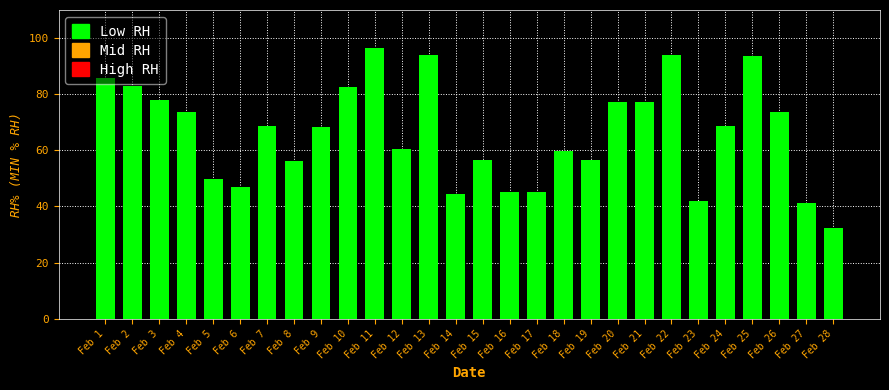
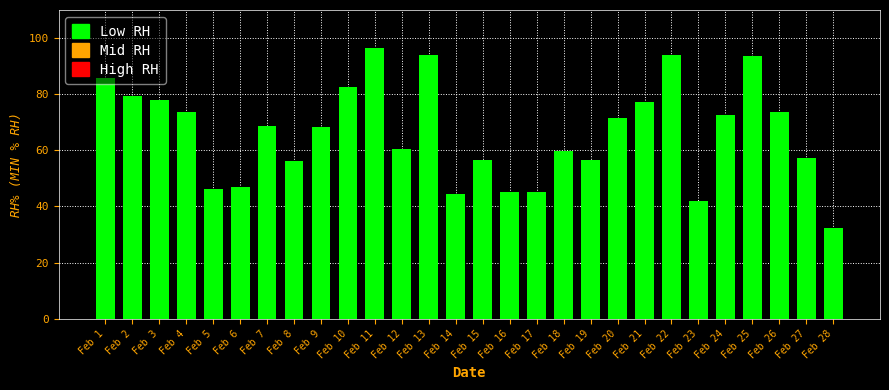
  {
-   "Feb 2": 83,
+   "Feb 2": 79,
    "Feb 3": 78,
    "Feb 4": 74,
-   "Feb 5": 50,
+   "Feb 5": 46,
    "Feb 6": 47,
    "Feb 7": 69,
    "Feb 8": 56,
    "Feb 9": 68,
    "Feb 10": 83,
    "Feb 11": 97,
    "Feb 12": 60,
    "Feb 13": 94,
    "Feb 14": 44,
    "Feb 15": 57,
    "Feb 16": 45,
    "Feb 17": 45,
    "Feb 18": 60,
    "Feb 19": 56,
-   "Feb 20": 77,
+   "Feb 20": 72,
    "Feb 21": 77,
    "Feb 22": 94,
    "Feb 23": 42,
-   "Feb 24": 69,
+   "Feb 24": 73,
    "Feb 25": 94,
    "Feb 26": 74,
-   "Feb 27": 41,
+   "Feb 27": 57,
    "Feb 28": 33
  }
